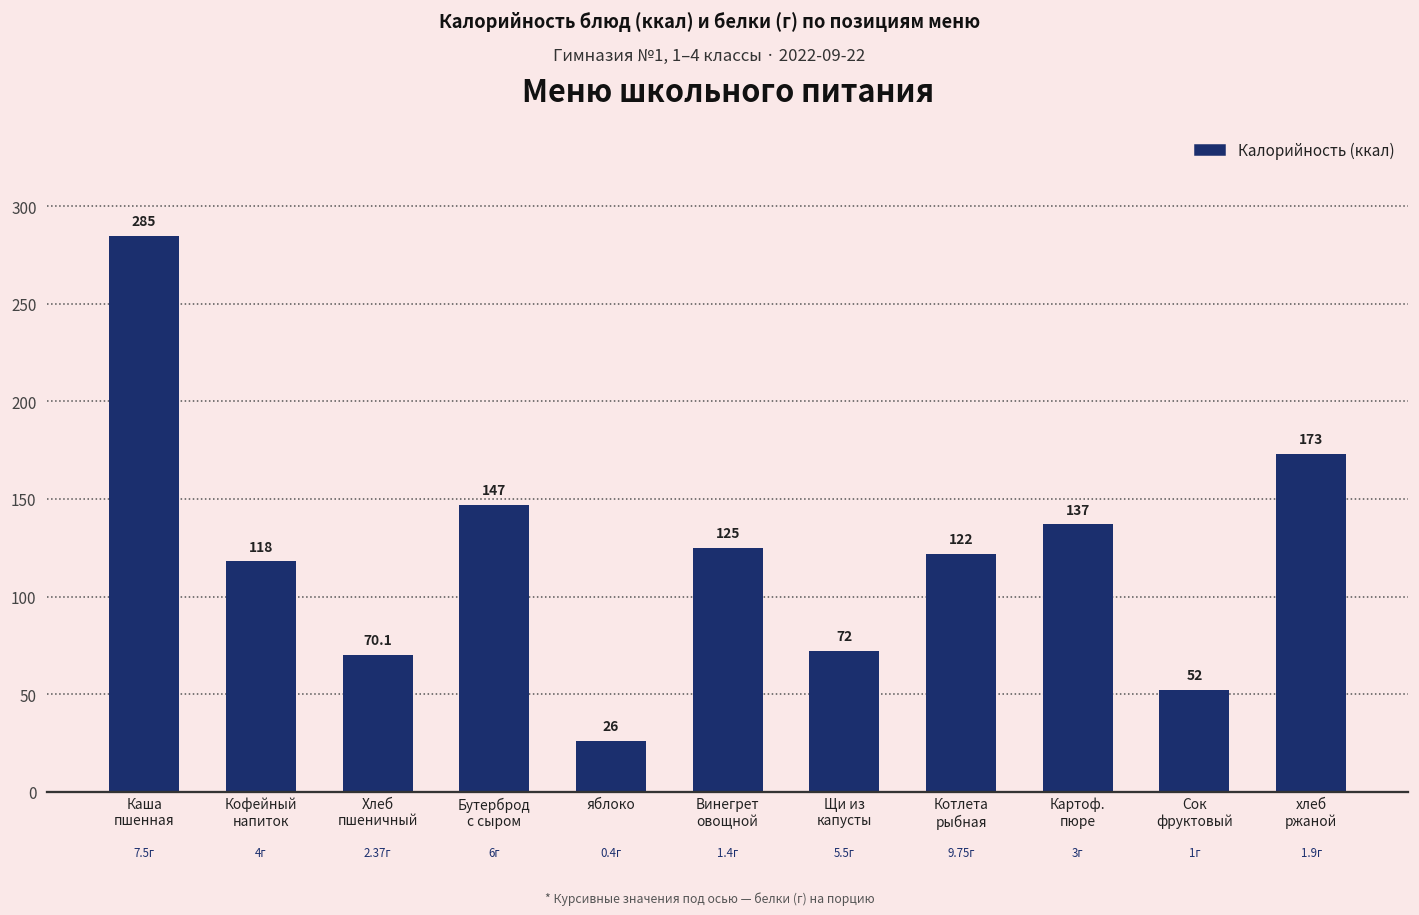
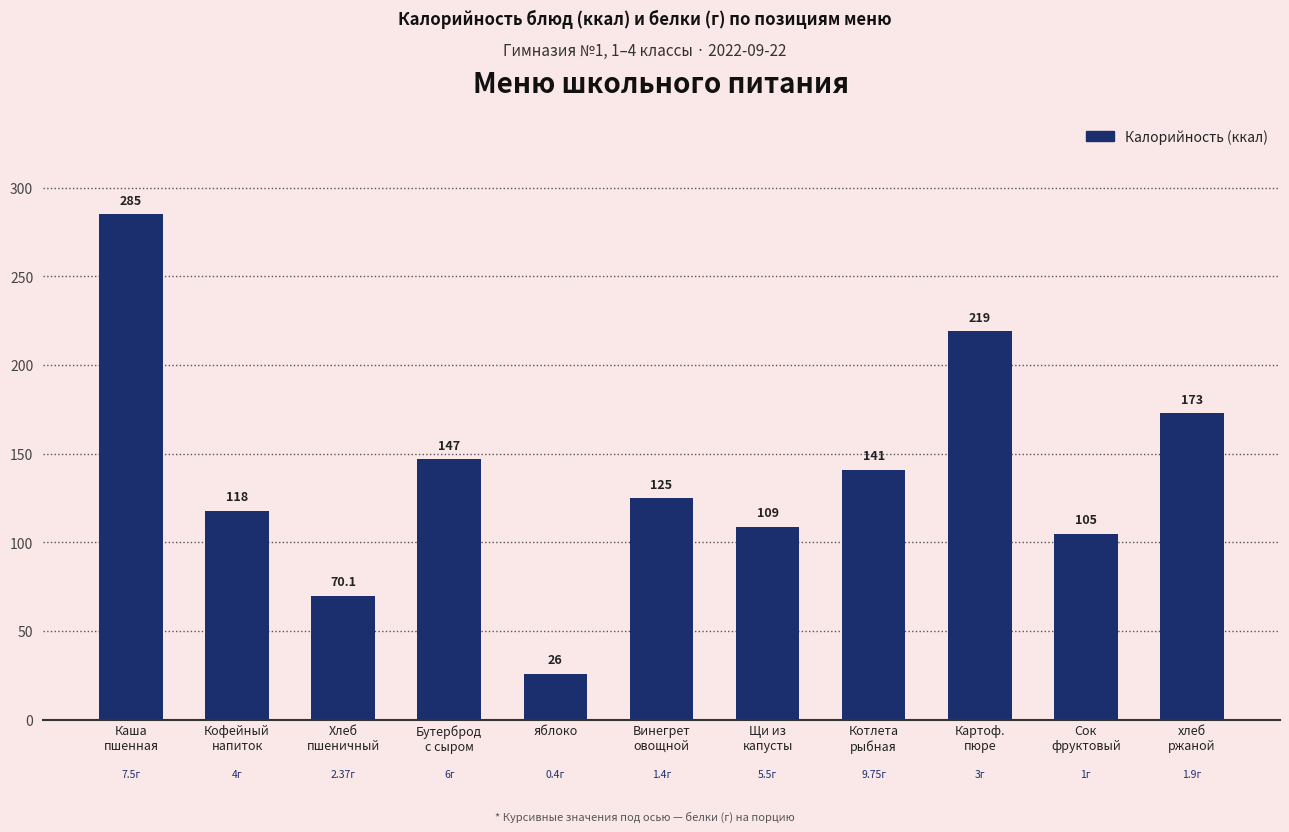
  {
    "Каша пшенная": 285,
    "Кофейный напиток": 118,
    "Хлеб пшеничный": 70.1,
    "Бутерброд с сыром": 147,
    "яблоко": 26,
    "Винегрет овощной": 125,
-   "Щи из капусты": 72,
-   "Котлета рыбная": 122,
-   "Картоф. пюре": 137,
-   "Сок фруктовый": 52,
+   "Щи из капусты": 109,
+   "Котлета рыбная": 141,
+   "Картоф. пюре": 219,
+   "Сок фруктовый": 105,
    "хлеб ржаной": 173
  }
